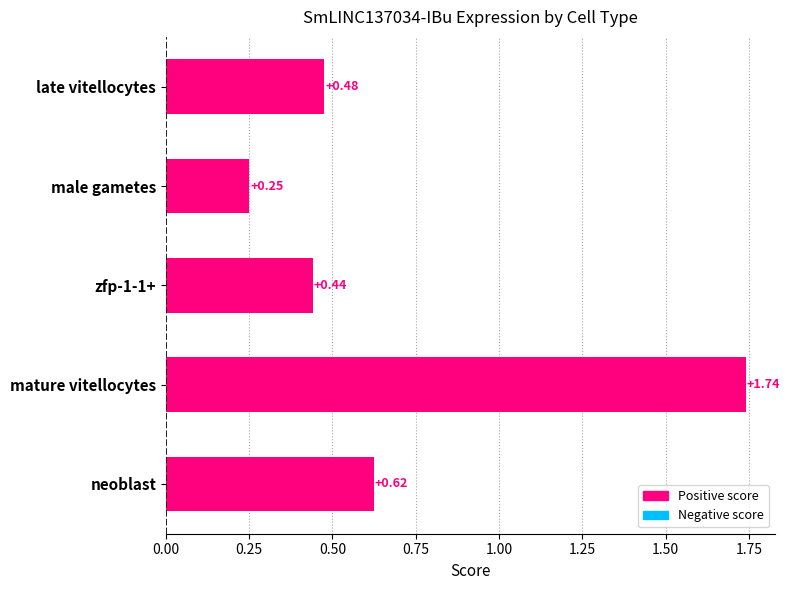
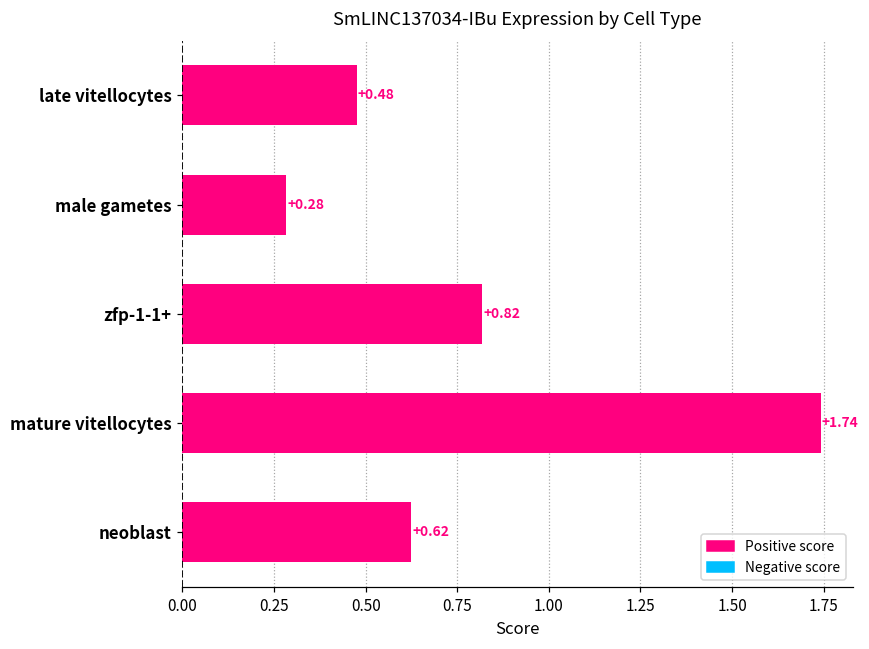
  {
    "late vitellocytes": "+0.48",
-   "male gametes": "+0.25",
-   "zfp-1-1+": "+0.44",
+   "male gametes": "+0.28",
+   "zfp-1-1+": "+0.82",
    "mature vitellocytes": "+1.74",
    "neoblast": "+0.62"
  }
